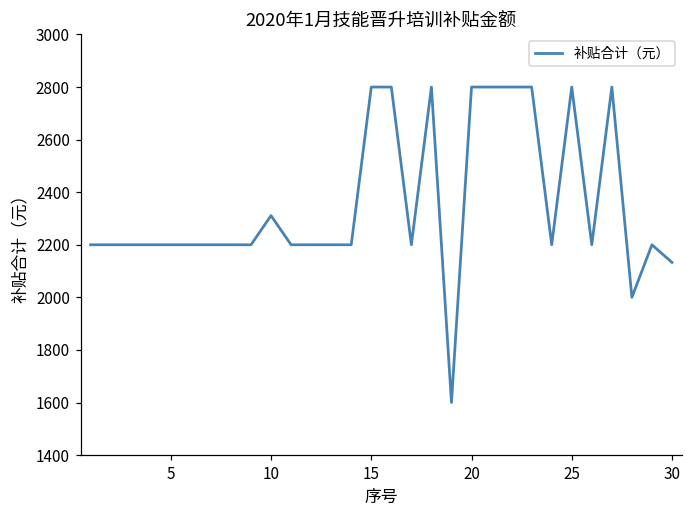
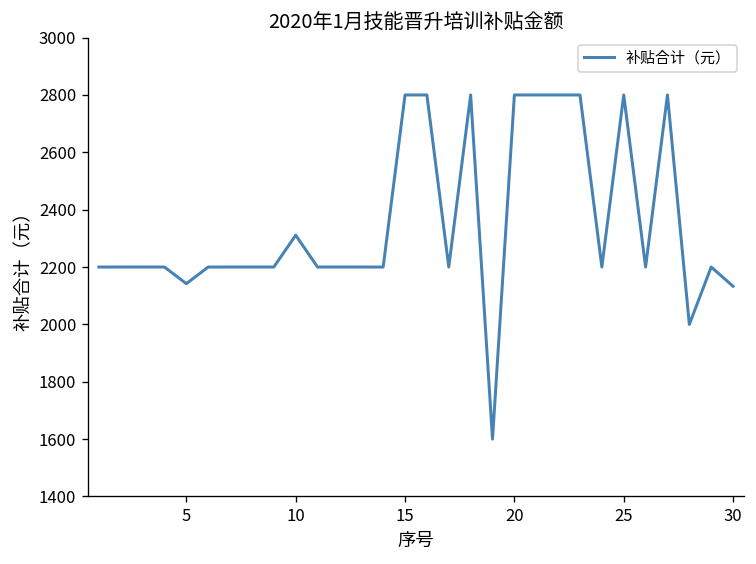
  {
-   "5": 2200,
+   "5": 2140,
    "10": 2310,
    "15": 2800,
    "20": 2800,
    "25": 2800,
    "30": 2130
  }
